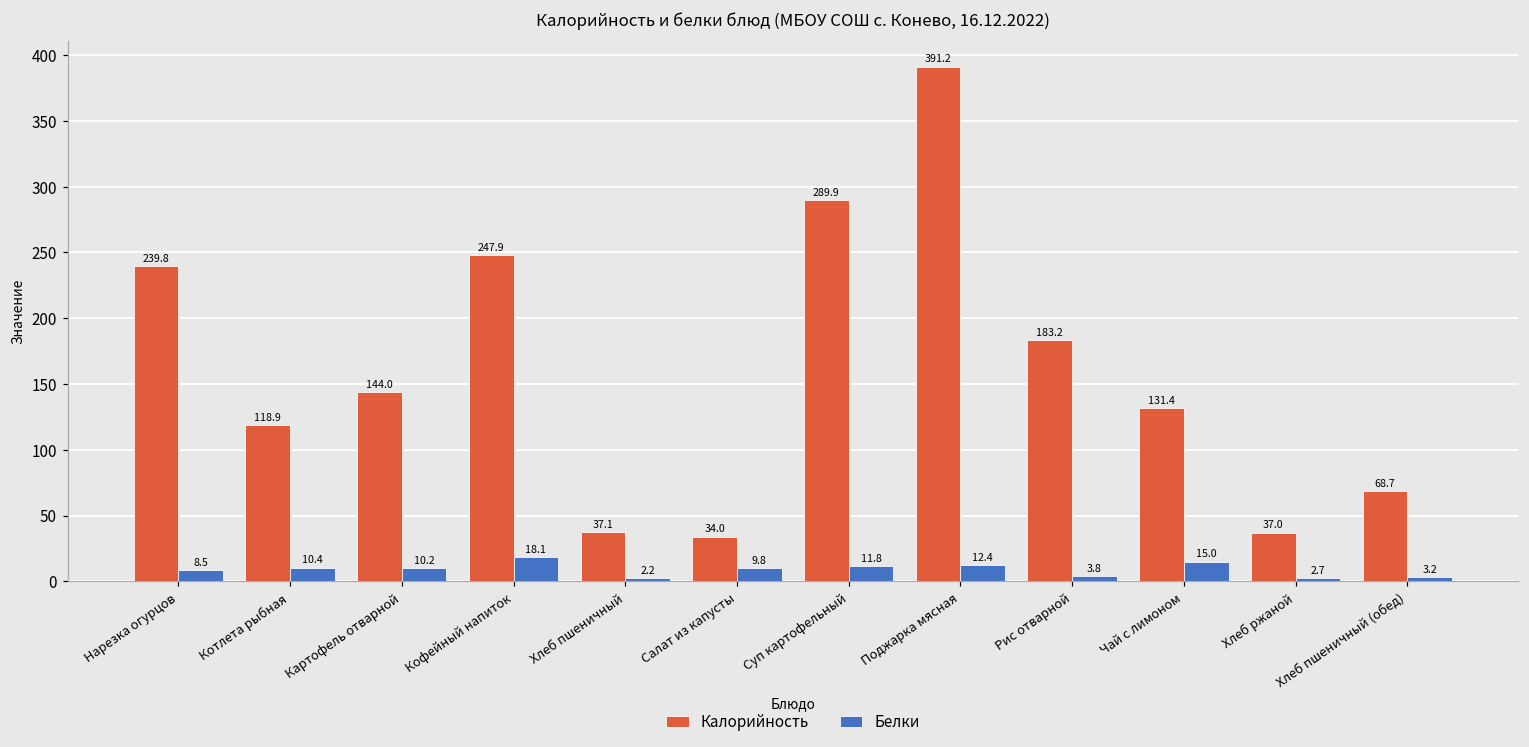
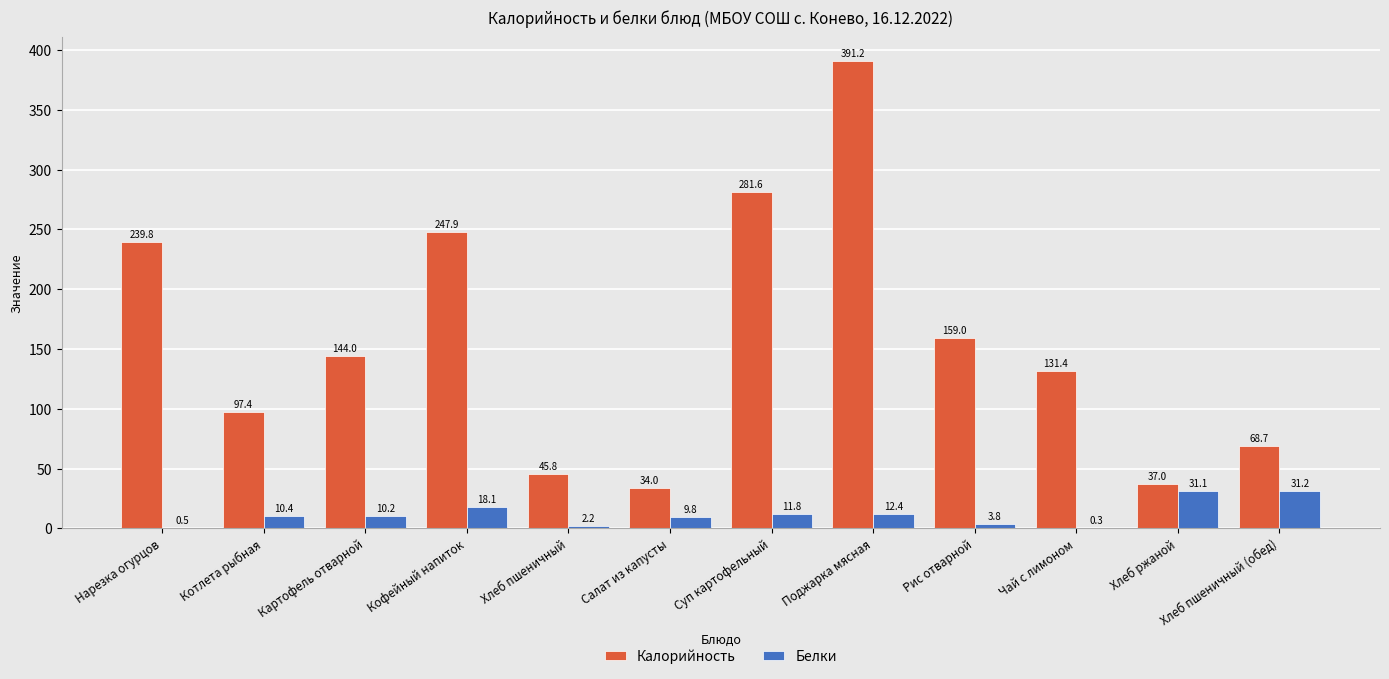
  {
    "Калорийность": {
      "Нарезка огурцов": 239.8,
-     "Котлета рыбная": 118.9,
+     "Котлета рыбная": 97.4,
      "Картофель отварной": 144.0,
      "Кофейный напиток": 247.9,
-     "Хлеб пшеничный": 37.1,
+     "Хлеб пшеничный": 45.8,
      "Салат из капусты": 34.0,
-     "Суп картофельный": 289.9,
+     "Суп картофельный": 281.6,
      "Поджарка мясная": 391.2,
-     "Рис отварной": 183.2,
+     "Рис отварной": 159.0,
      "Чай с лимоном": 131.4,
      "Хлеб ржаной": 37.0,
      "Хлеб пшеничный (обед)": 68.7
    },
    "Белки": {
-     "Нарезка огурцов": 8.5,
+     "Нарезка огурцов": 0.5,
      "Котлета рыбная": 10.4,
      "Картофель отварной": 10.2,
      "Кофейный напиток": 18.1,
      "Хлеб пшеничный": 2.2,
      "Салат из капусты": 9.8,
      "Суп картофельный": 11.8,
      "Поджарка мясная": 12.4,
      "Рис отварной": 3.8,
-     "Чай с лимоном": 15.0,
-     "Хлеб ржаной": 2.7,
-     "Хлеб пшеничный (обед)": 3.2
+     "Чай с лимоном": 0.3,
+     "Хлеб ржаной": 31.1,
+     "Хлеб пшеничный (обед)": 31.2
    }
  }
